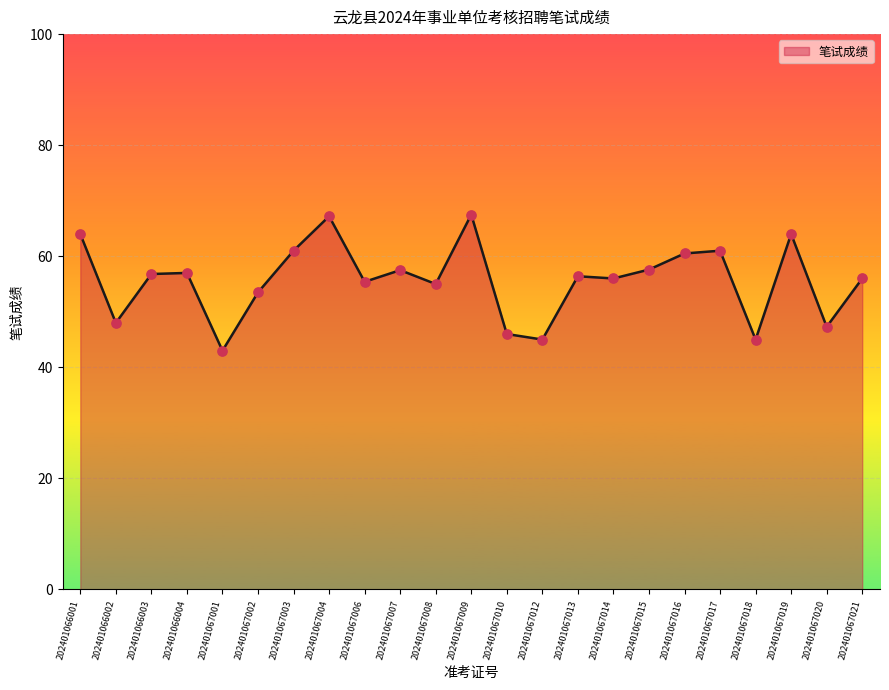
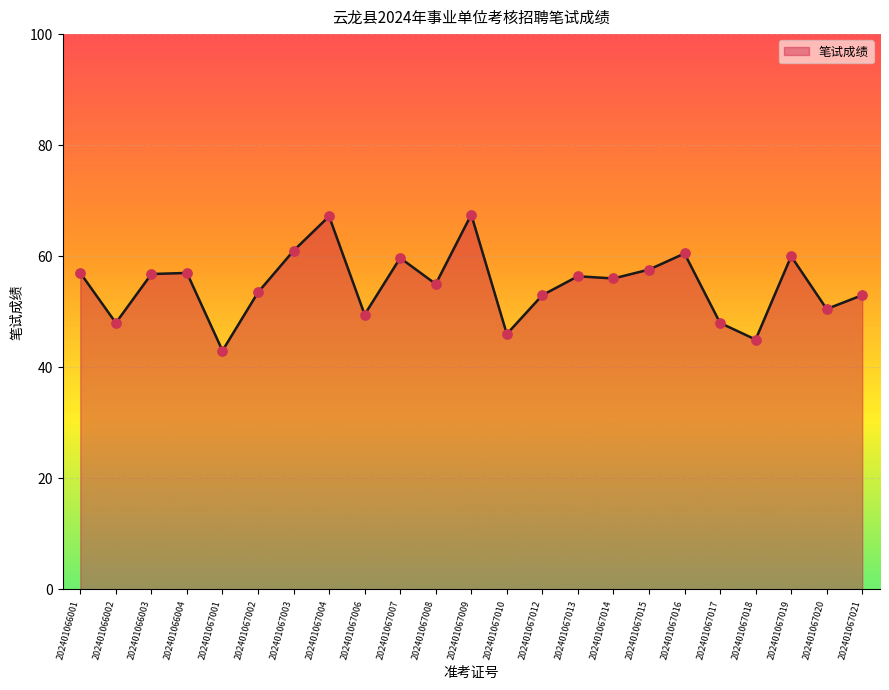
  {
-   "202401066001": 64,
+   "202401066001": 57,
    "202401066002": 48,
    "202401066003": 57,
    "202401066004": 57,
    "202401067001": 43,
    "202401067002": 54,
    "202401067003": 61,
    "202401067004": 67,
-   "202401067006": 55,
-   "202401067007": 58,
+   "202401067006": 50,
+   "202401067007": 60,
    "202401067008": 55,
    "202401067009": 68,
    "202401067010": 46,
-   "202401067012": 45,
+   "202401067012": 53,
    "202401067013": 56,
    "202401067014": 56,
    "202401067015": 58,
    "202401067016": 61,
-   "202401067017": 61,
+   "202401067017": 48,
    "202401067018": 45,
-   "202401067019": 64,
-   "202401067020": 47,
-   "202401067021": 56
+   "202401067019": 60,
+   "202401067020": 51,
+   "202401067021": 53
  }
